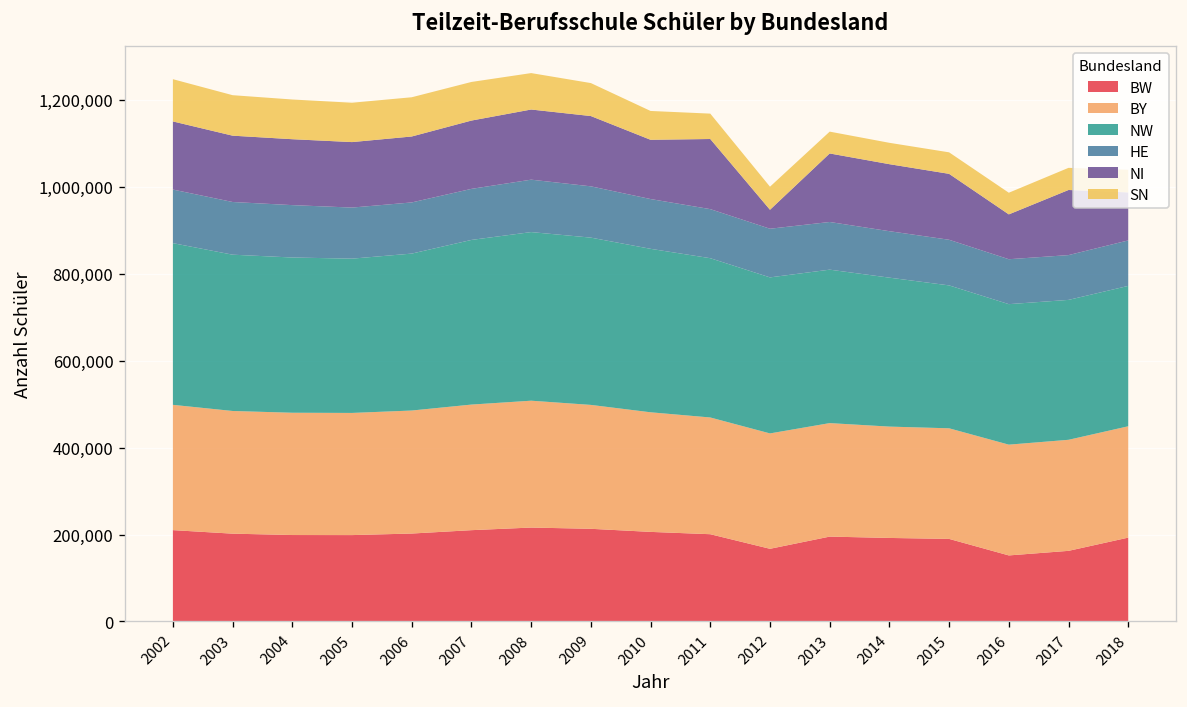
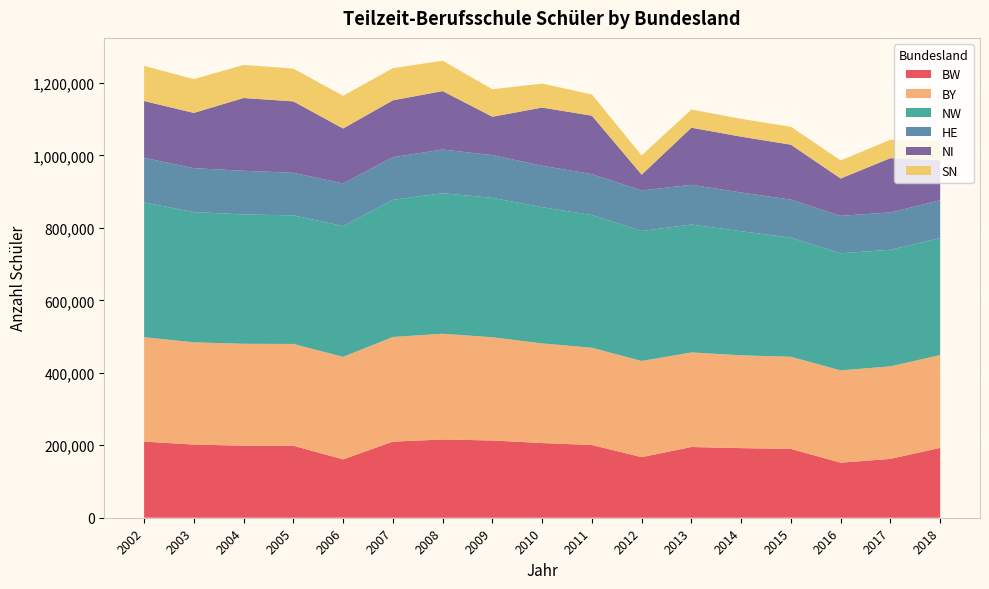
  {
    "BW": {
      "2002": "210,000",
      "2003": "200,000",
      "2004": "200,000",
      "2005": "200,000",
-     "2006": "200,000",
+     "2006": "160,000",
      "2007": "210,000",
      "2008": "220,000",
      "2009": "210,000",
      "2010": "210,000",
      "2011": "200,000",
      "2012": "170,000",
      "2013": "200,000",
      "2014": "190,000",
      "2015": "190,000",
      "2016": "150,000",
      "2017": "160,000",
      "2018": "190,000"
    },
    "NI": {
      "2002": "160,000",
      "2003": "150,000",
-     "2004": "150,000",
-     "2005": "150,000",
+     "2004": "200,000",
+     "2005": "200,000",
      "2006": "150,000",
      "2007": "160,000",
      "2008": "160,000",
-     "2009": "160,000",
-     "2010": "140,000",
+     "2009": "110,000",
+     "2010": "160,000",
      "2011": "160,000",
      "2012": "40,000",
      "2013": "160,000",
      "2014": "150,000",
      "2015": "150,000",
      "2016": "100,000",
      "2017": "150,000"
    }
  }
